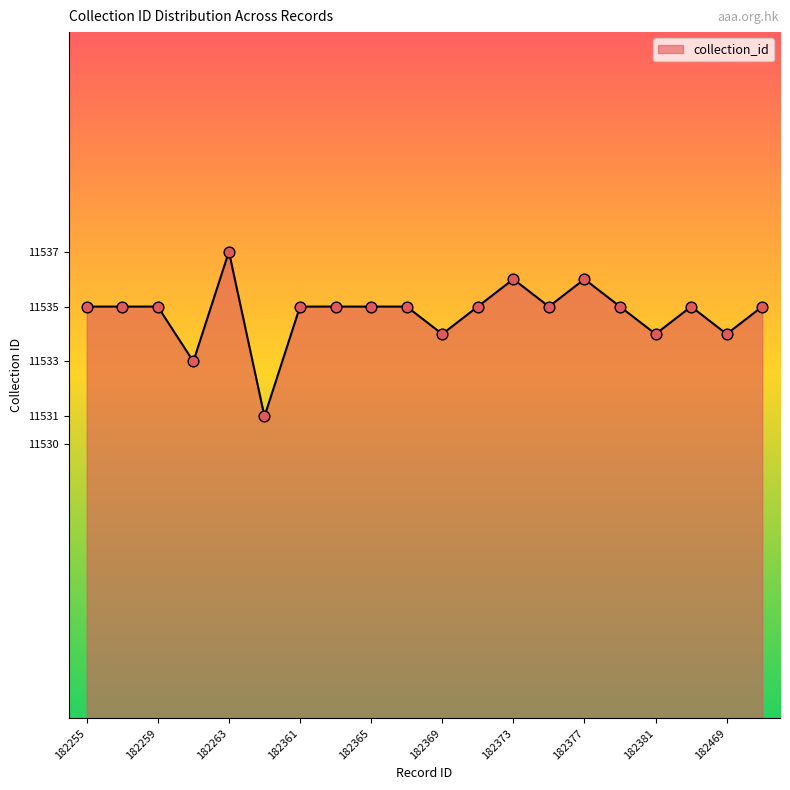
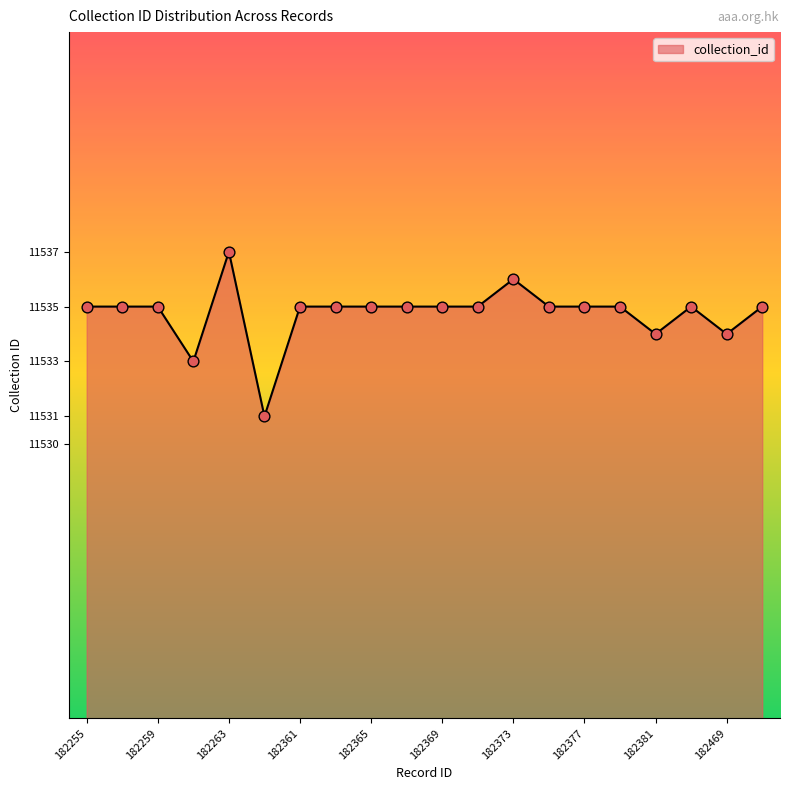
  {
    "182255": 11535,
    "182259": 11535,
    "182263": 11537,
    "182361": 11535,
    "182365": 11535,
-   "182369": 11534,
+   "182369": 11535,
    "182373": 11536,
-   "182377": 11536,
+   "182377": 11535,
    "182381": 11534,
    "182469": 11534
  }
